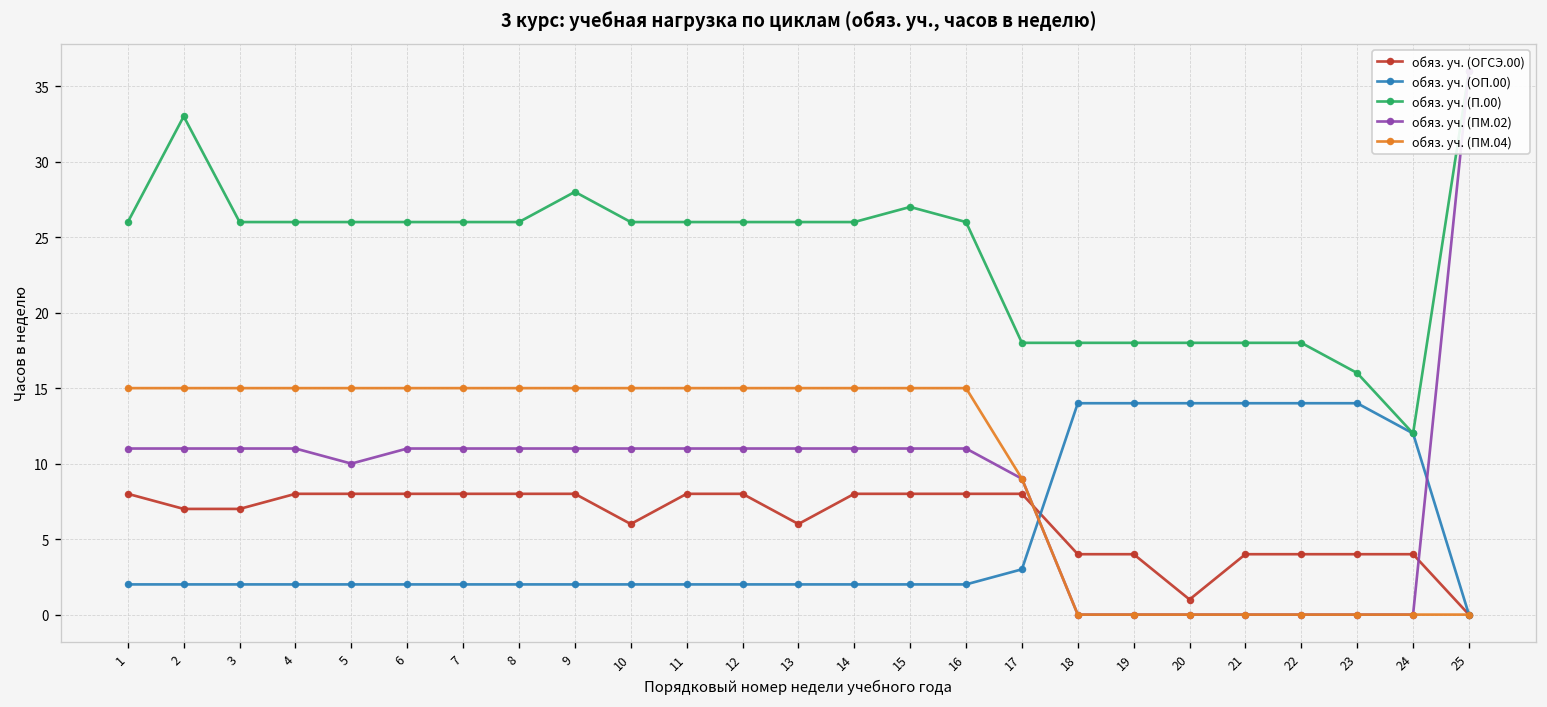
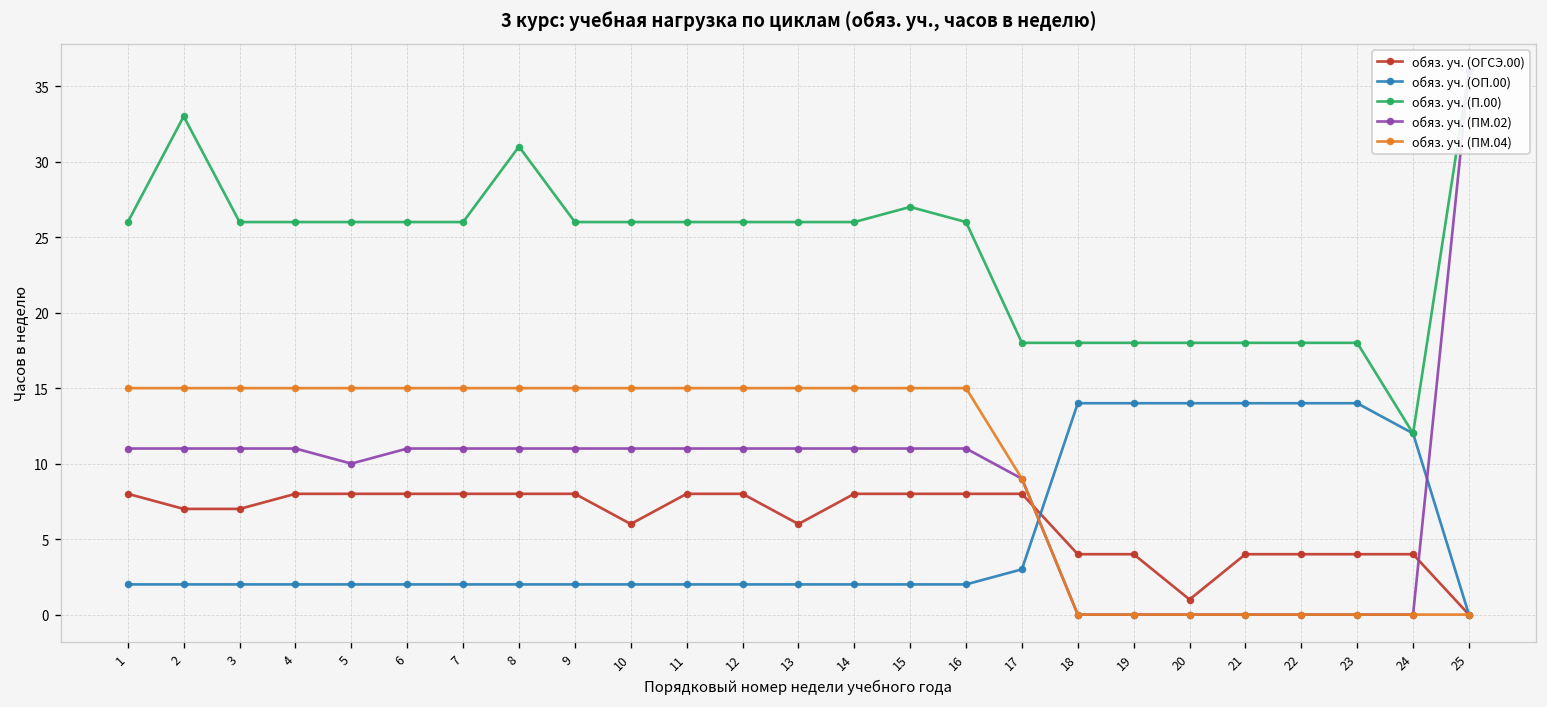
  {
    "обяз. уч. (ОГСЭ.00)": {
      "1": 8,
      "2": 7,
      "3": 7,
      "4": 8,
      "5": 8,
      "6": 8,
      "7": 8,
      "8": 8,
      "9": 8,
      "10": 6,
      "11": 8,
      "12": 8,
      "13": 6,
      "14": 8,
      "15": 8,
      "16": 8,
      "17": 8,
      "18": 4,
      "19": 4,
      "20": 1,
      "21": 4,
      "22": 4,
      "23": 4,
      "24": 4
    },
    "обяз. уч. (ОП.00)": {
      "1": 2,
      "2": 2,
      "3": 2,
      "4": 2,
      "5": 2,
      "6": 2,
      "7": 2,
      "8": 2,
      "9": 2,
      "10": 2,
      "11": 2,
      "12": 2,
      "13": 2,
      "14": 2,
      "15": 2,
      "16": 2,
      "17": 3,
      "18": 14,
      "19": 14,
      "20": 14,
      "21": 14,
      "22": 14,
      "23": 14
    },
    "обяз. уч. (П.00)": {
      "1": 26,
      "2": 33,
      "3": 26,
      "4": 26,
      "5": 26,
      "6": 26,
      "7": 26,
-     "8": 26,
-     "9": 28,
+     "8": 31,
+     "9": 26,
      "10": 26,
      "11": 26,
      "12": 26,
      "13": 26,
      "14": 26,
      "15": 27,
      "16": 26,
      "17": 18,
      "18": 18,
      "19": 18,
      "20": 18,
      "21": 18,
      "22": 18,
-     "23": 16
+     "23": 18
    },
    "обяз. уч. (ПМ.02)": {
      "1": 11,
      "2": 11,
      "3": 11,
      "4": 11,
      "5": 10,
      "6": 11,
      "7": 11,
      "8": 11,
      "9": 11,
      "10": 11,
      "11": 11,
      "12": 11,
      "13": 11,
      "14": 11,
      "15": 11,
      "16": 11
    },
    "обяз. уч. (ПМ.04)": {
      "1": 15,
      "2": 15,
      "3": 15,
      "4": 15,
      "5": 15,
      "6": 15,
      "7": 15,
      "8": 15,
      "9": 15,
      "10": 15,
      "11": 15,
      "12": 15,
      "13": 15,
      "14": 15,
      "15": 15,
      "16": 15
    }
  }
